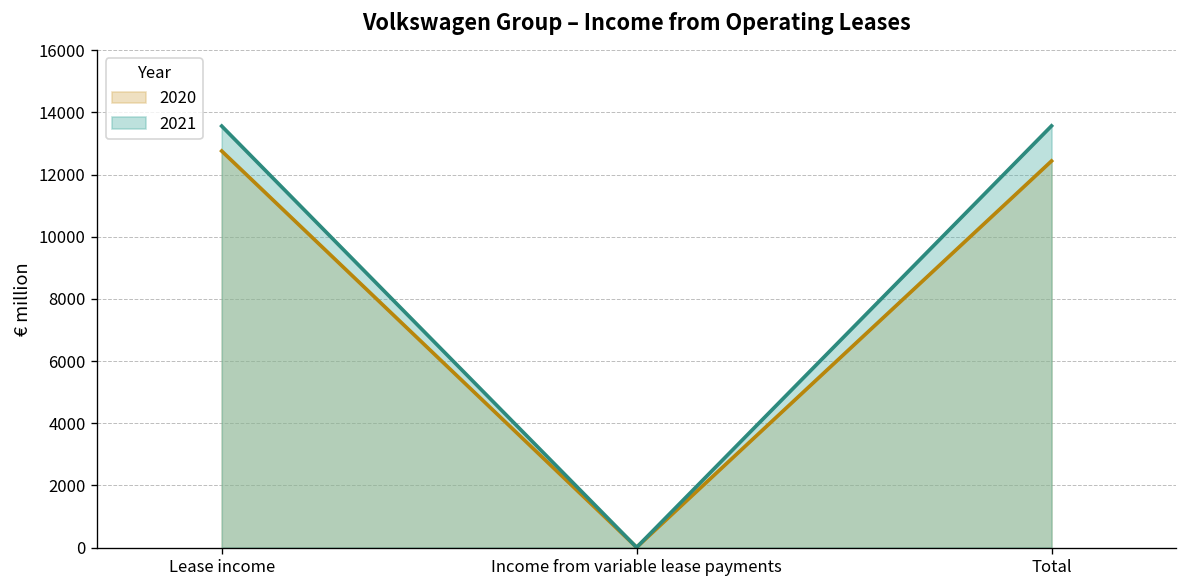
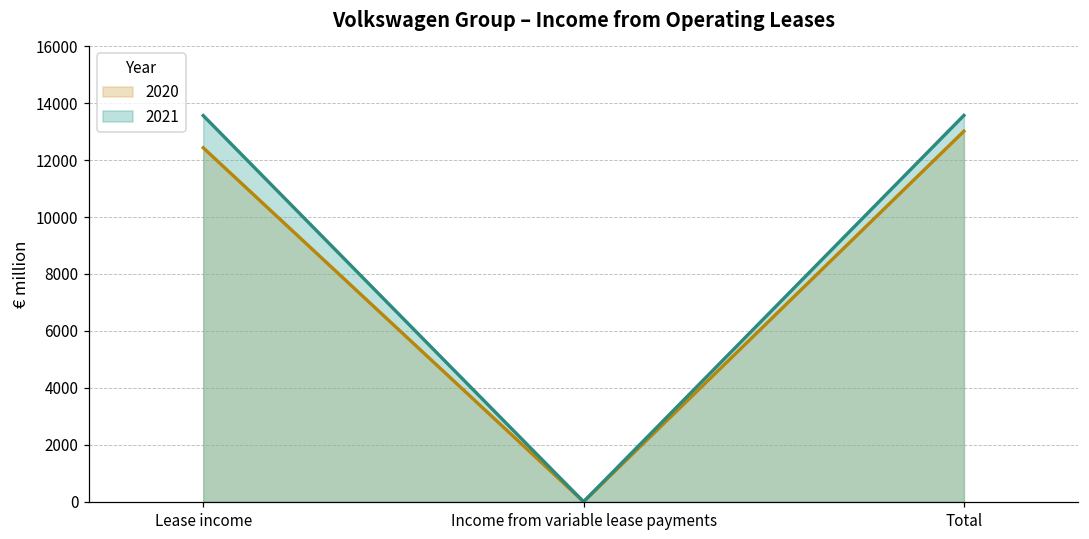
  {
    "2020": {
-     "Lease income": 12800,
-     "Total": 12400
+     "Lease income": 12400,
+     "Total": 13000
    },
    "2021": {
      "Lease income": 13600,
      "Total": 13600
    }
  }
